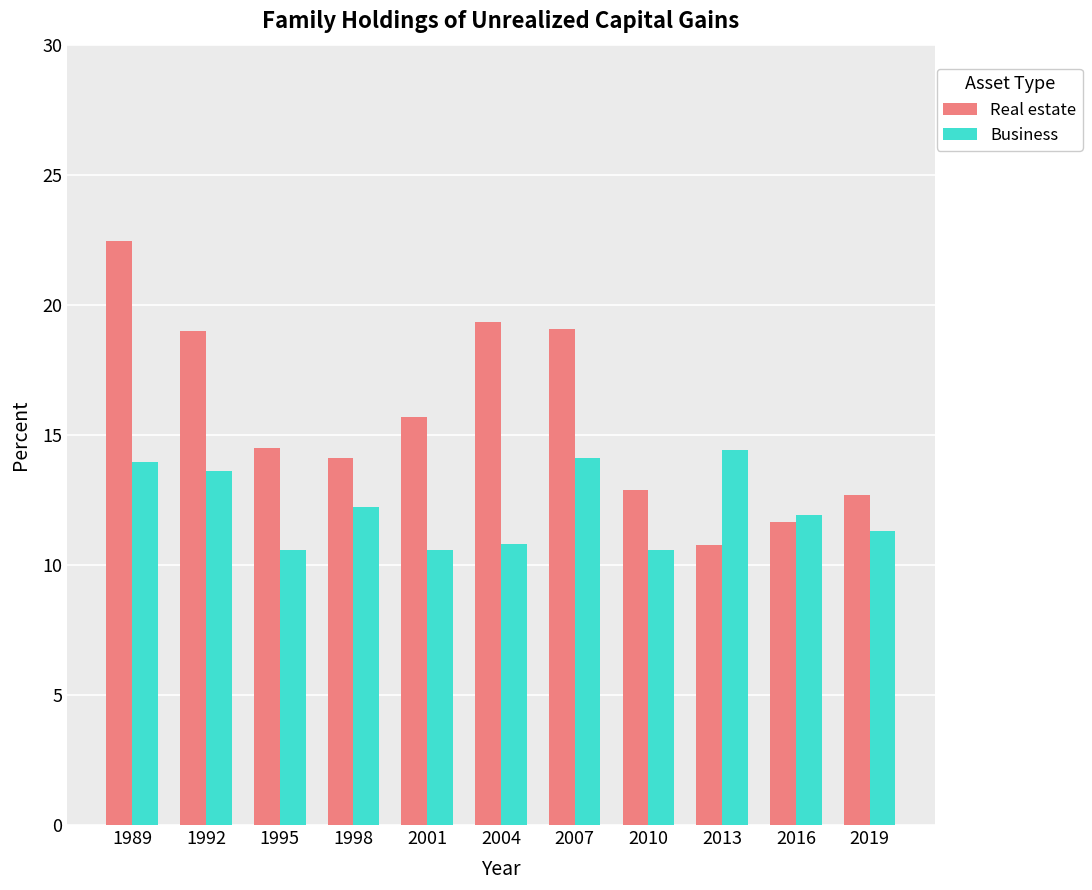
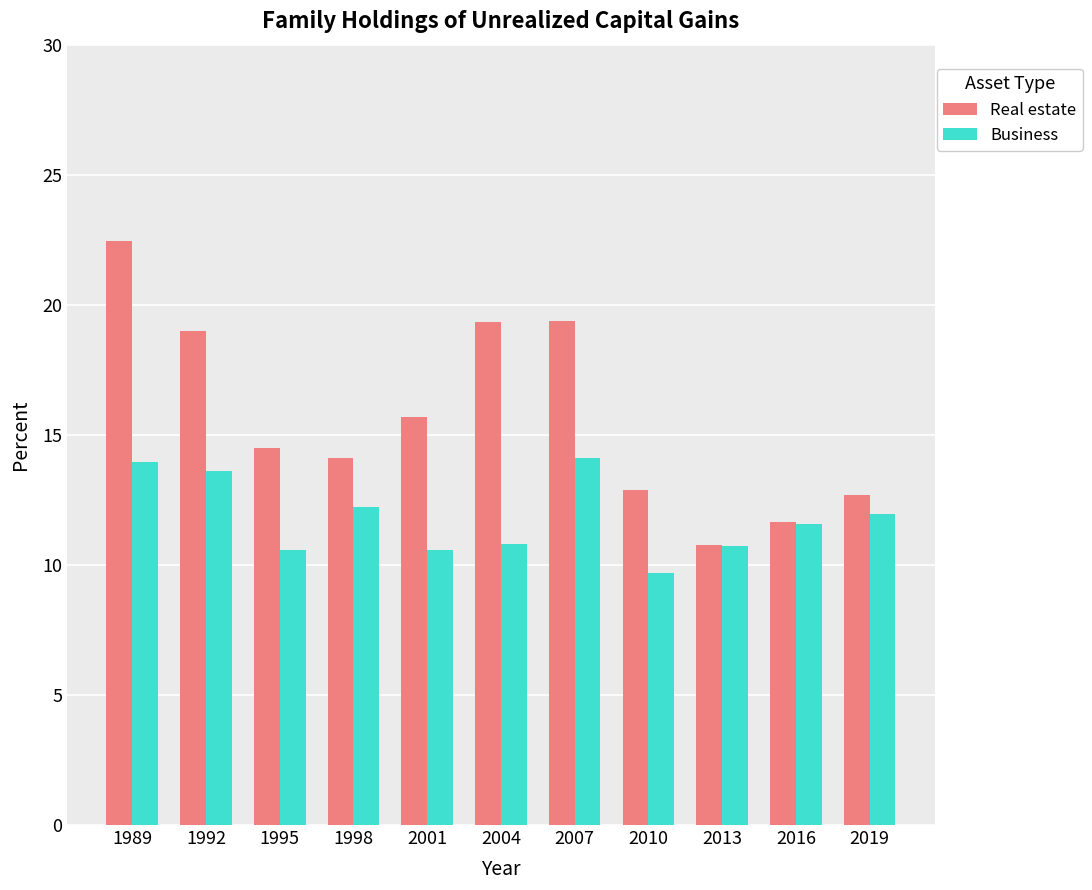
  {
    "Real estate": {
      "1989": 22.5,
      "1992": 19.0,
      "1995": 14.5,
      "1998": 14.1,
      "2001": 15.7,
      "2004": 19.3,
-     "2007": 19.1,
+     "2007": 19.4,
      "2010": 12.9,
      "2013": 10.8,
      "2016": 11.7,
      "2019": 12.7
    },
    "Business": {
      "1989": 14.0,
      "1992": 13.6,
      "1995": 10.6,
      "1998": 12.2,
      "2001": 10.6,
      "2004": 10.8,
      "2007": 14.1,
-     "2010": 10.6,
-     "2013": 14.4,
-     "2016": 11.9,
-     "2019": 11.3
+     "2010": 9.7,
+     "2013": 10.7,
+     "2016": 11.6,
+     "2019": 11.9
    }
  }
